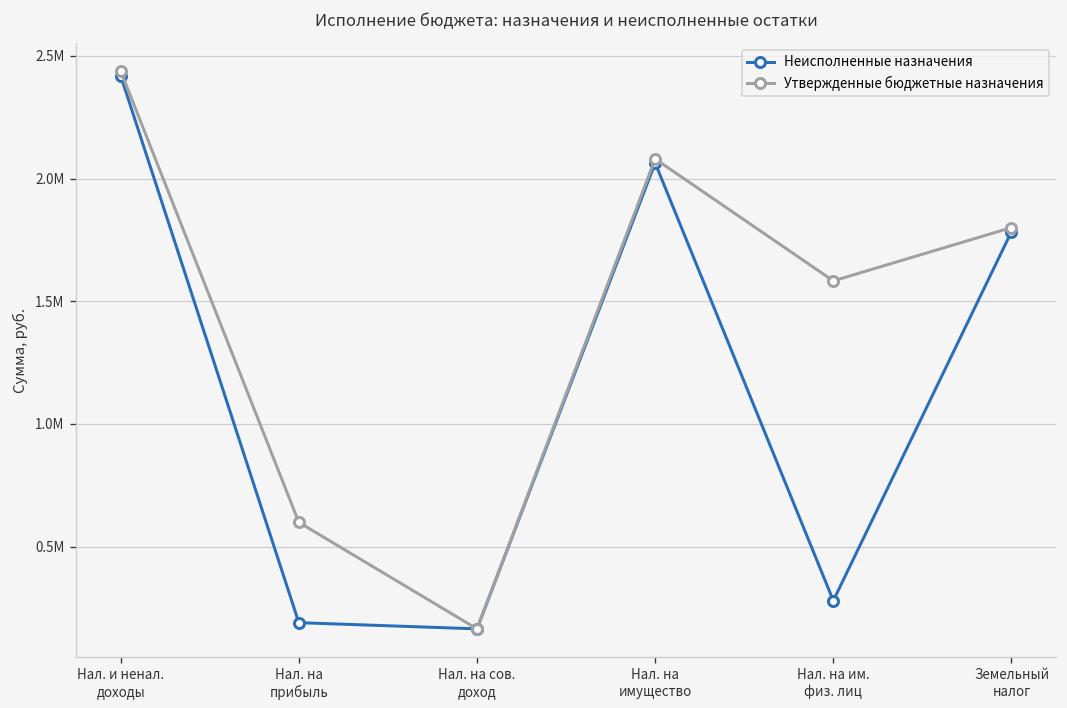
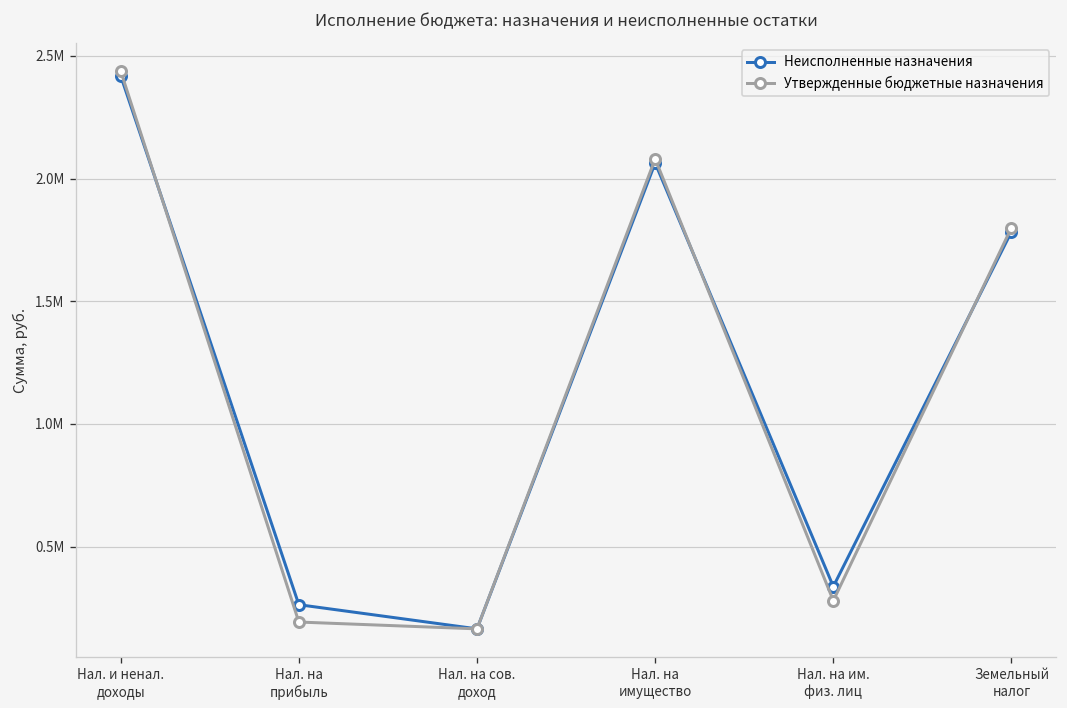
  {
    "Неисполненные назначения": {
      "Нал. и ненал. доходы": 2420000,
-     "Нал. на прибыль": 190000,
+     "Нал. на прибыль": 260000,
      "Нал. на имущество": 2060000,
-     "Нал. на им. физ. лиц": 280000,
+     "Нал. на им. физ. лиц": 340000,
      "Земельный налог": 1780000
    },
    "Утвержденные бюджетные назначения": {
      "Нал. и ненал. доходы": 2440000,
-     "Нал. на прибыль": 600000,
+     "Нал. на прибыль": 190000,
      "Нал. на имущество": 2080000,
-     "Нал. на им. физ. лиц": 1580000,
+     "Нал. на им. физ. лиц": 280000,
      "Земельный налог": 1800000
    }
  }
